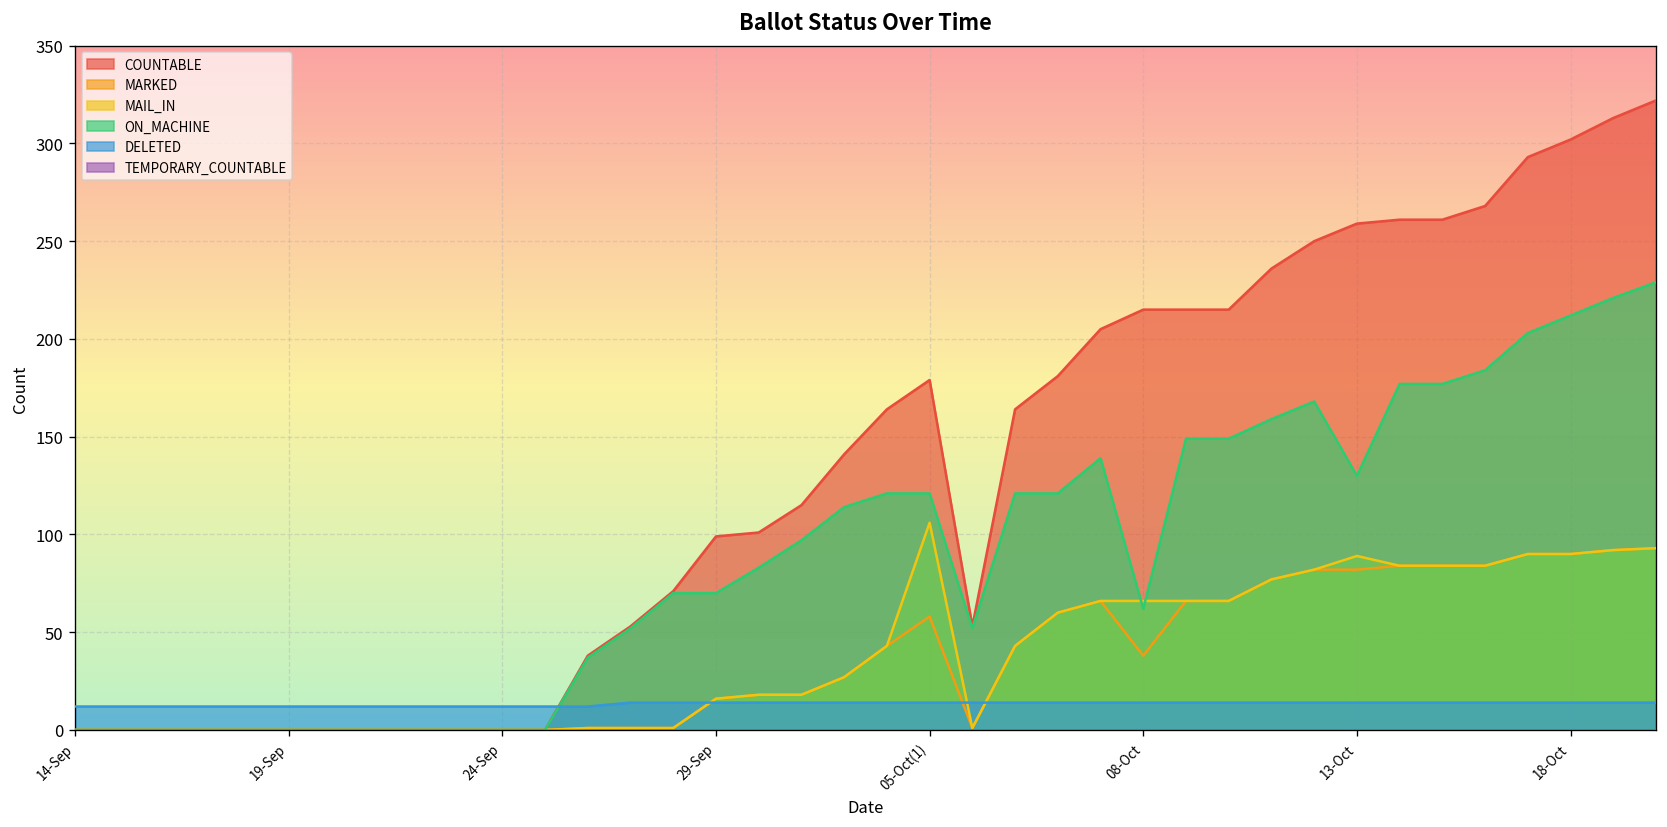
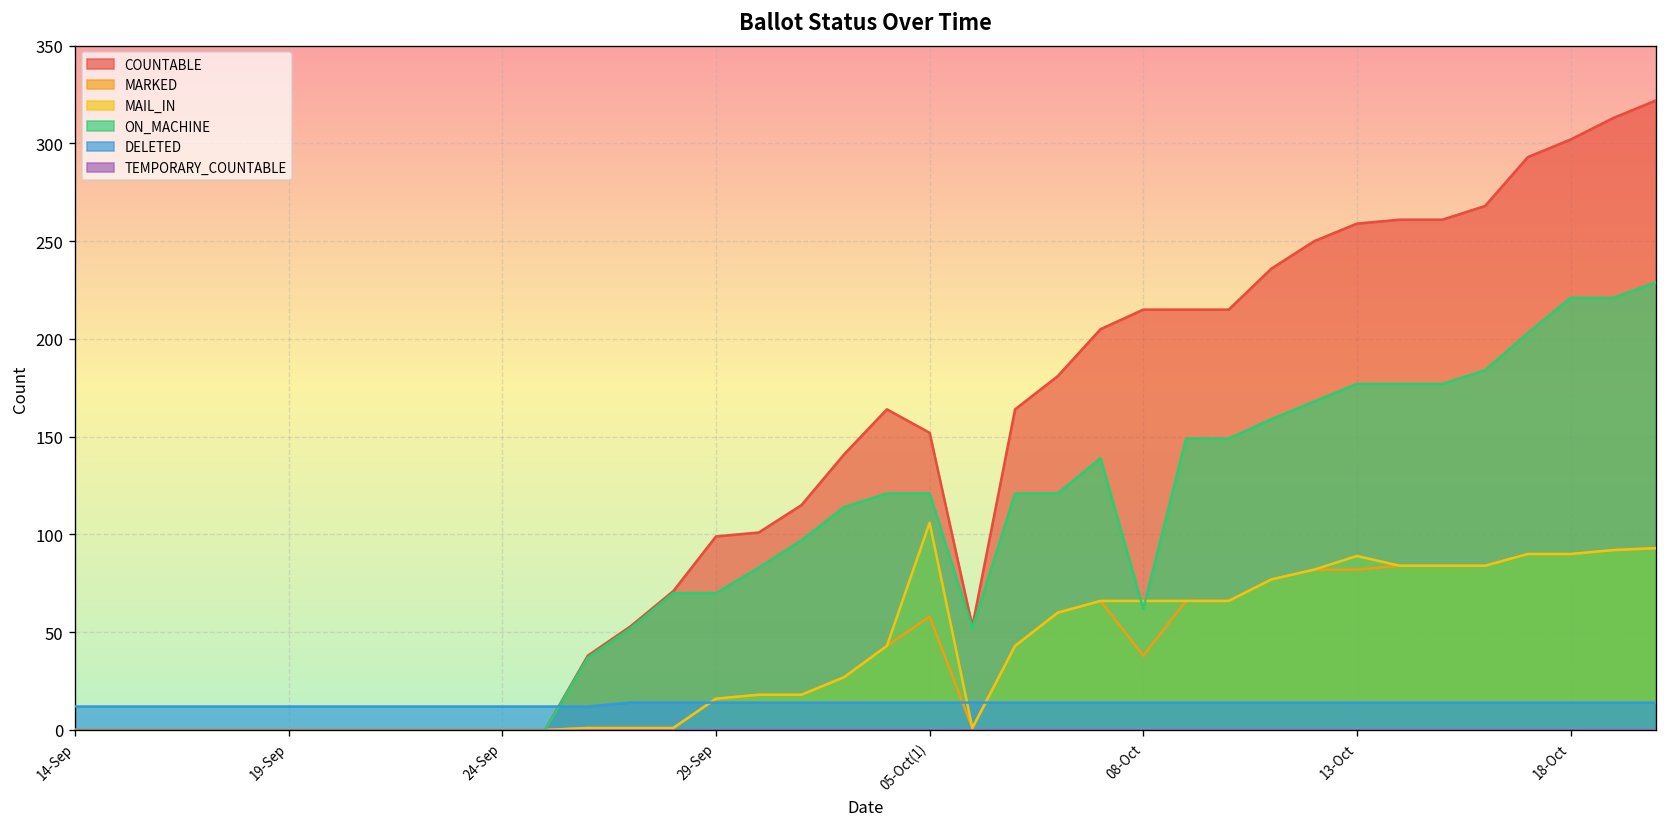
  {
    "COUNTABLE": {
      "29-Sep": 99,
-     "05-Oct(1)": 179,
+     "05-Oct(1)": 152,
      "08-Oct": 215,
      "13-Oct": 259,
      "18-Oct": 302
    },
    "ON_MACHINE": {
      "29-Sep": 70,
      "05-Oct(1)": 121,
      "08-Oct": 62,
-     "13-Oct": 130,
-     "18-Oct": 212
+     "13-Oct": 177,
+     "18-Oct": 221
    },
    "DELETED": {
      "14-Sep": 12,
      "19-Sep": 12,
      "24-Sep": 12,
      "29-Sep": 14,
      "05-Oct(1)": 14,
      "08-Oct": 14,
      "13-Oct": 14,
      "18-Oct": 14
    },
    "TEMPORARY_COUNTABLE": {
      "29-Sep": 0,
      "05-Oct(1)": 0,
      "08-Oct": 0,
      "13-Oct": 0,
      "18-Oct": 0
    }
  }
